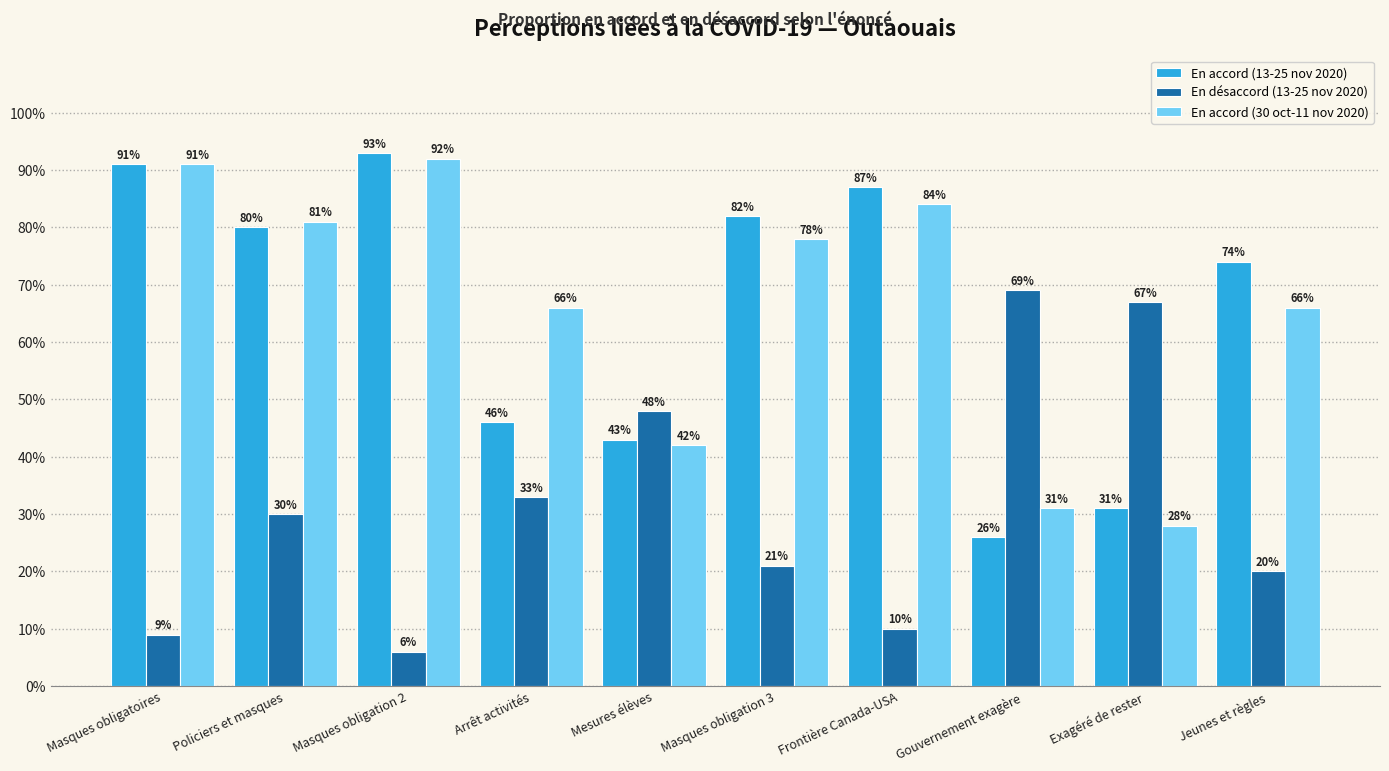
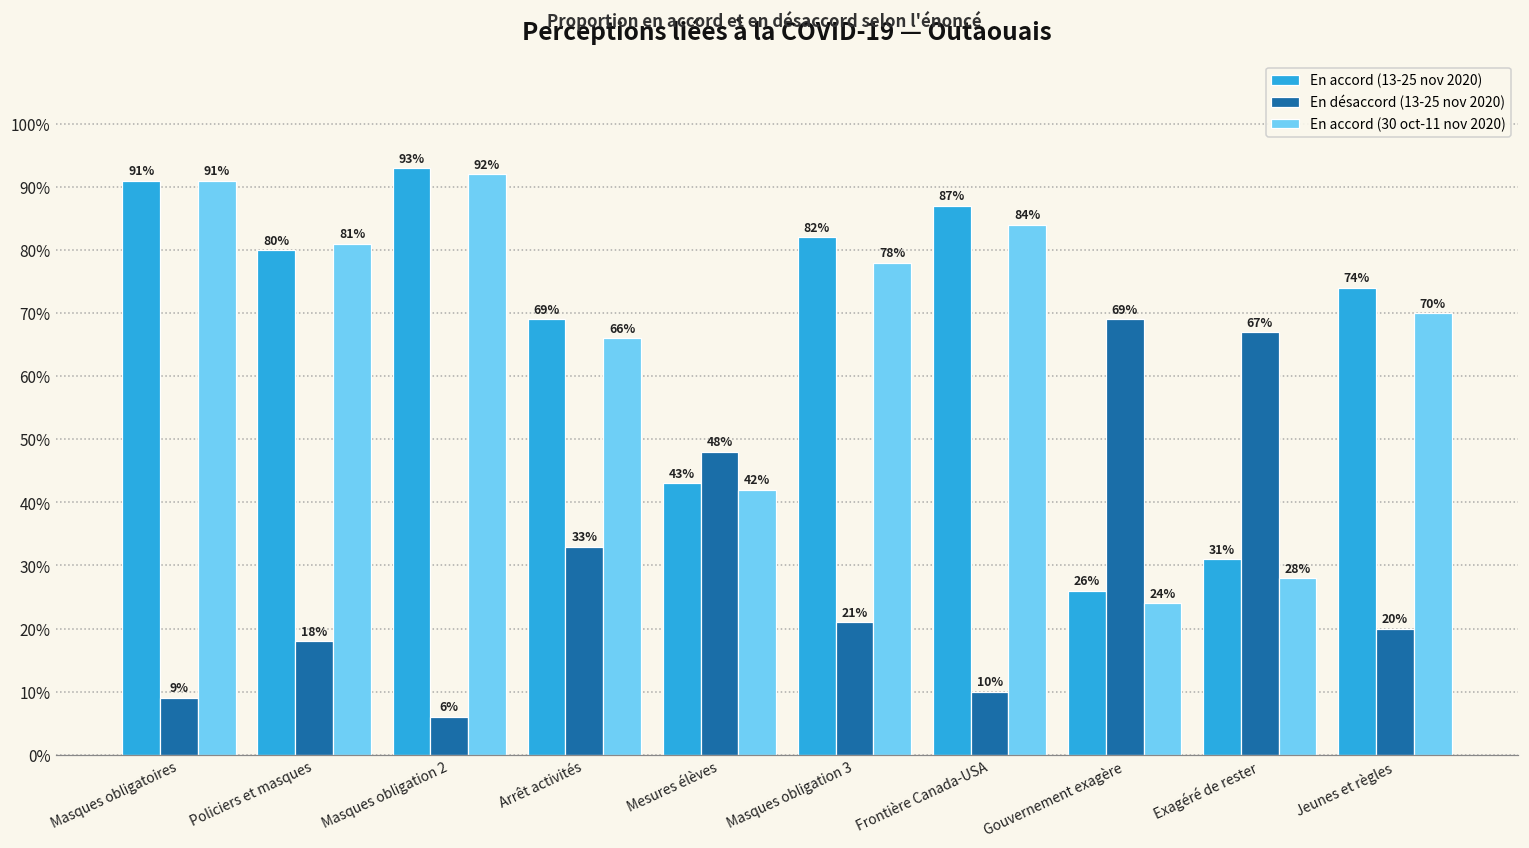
  {
    "En accord (13-25 nov 2020)": {
      "Masques obligatoires": "91%",
      "Policiers et masques": "80%",
      "Masques obligation 2": "93%",
-     "Arrêt activités": "46%",
+     "Arrêt activités": "69%",
      "Mesures élèves": "43%",
      "Masques obligation 3": "82%",
      "Frontière Canada-USA": "87%",
      "Gouvernement exagère": "26%",
      "Exagéré de rester": "31%",
      "Jeunes et règles": "74%"
    },
    "En désaccord (13-25 nov 2020)": {
      "Masques obligatoires": "9%",
-     "Policiers et masques": "30%",
+     "Policiers et masques": "18%",
      "Masques obligation 2": "6%",
      "Arrêt activités": "33%",
      "Mesures élèves": "48%",
      "Masques obligation 3": "21%",
      "Frontière Canada-USA": "10%",
      "Gouvernement exagère": "69%",
      "Exagéré de rester": "67%",
      "Jeunes et règles": "20%"
    },
    "En accord (30 oct-11 nov 2020)": {
      "Masques obligatoires": "91%",
      "Policiers et masques": "81%",
      "Masques obligation 2": "92%",
      "Arrêt activités": "66%",
      "Mesures élèves": "42%",
      "Masques obligation 3": "78%",
      "Frontière Canada-USA": "84%",
-     "Gouvernement exagère": "31%",
+     "Gouvernement exagère": "24%",
      "Exagéré de rester": "28%",
-     "Jeunes et règles": "66%"
+     "Jeunes et règles": "70%"
    }
  }
